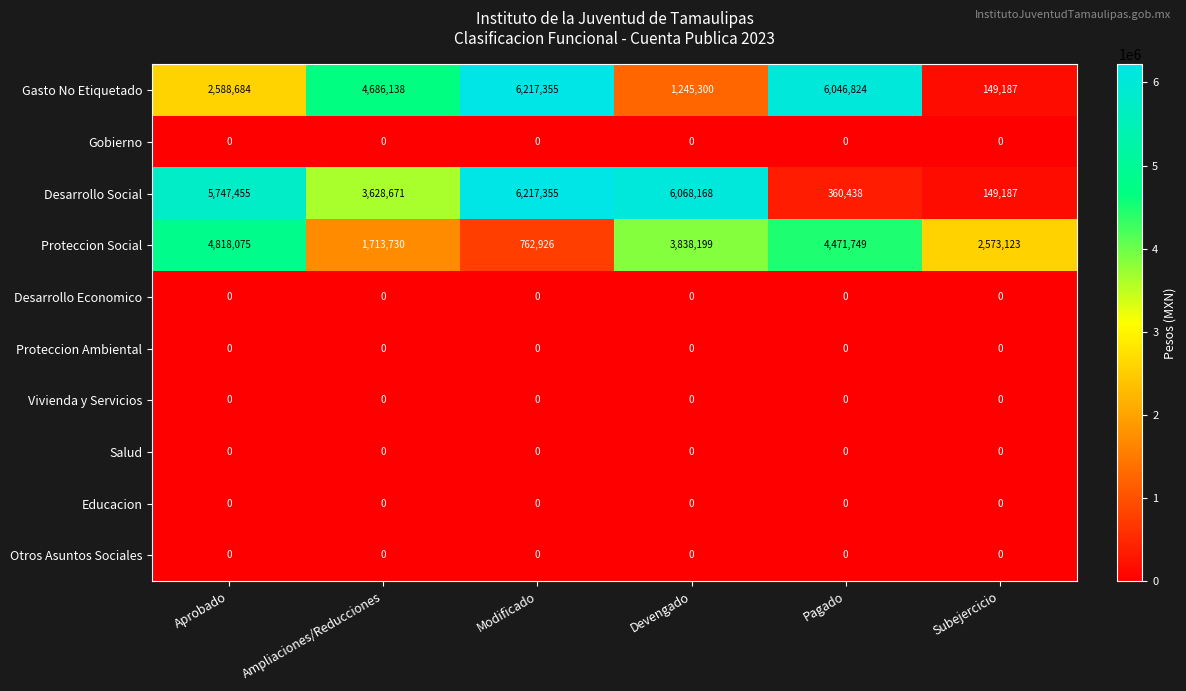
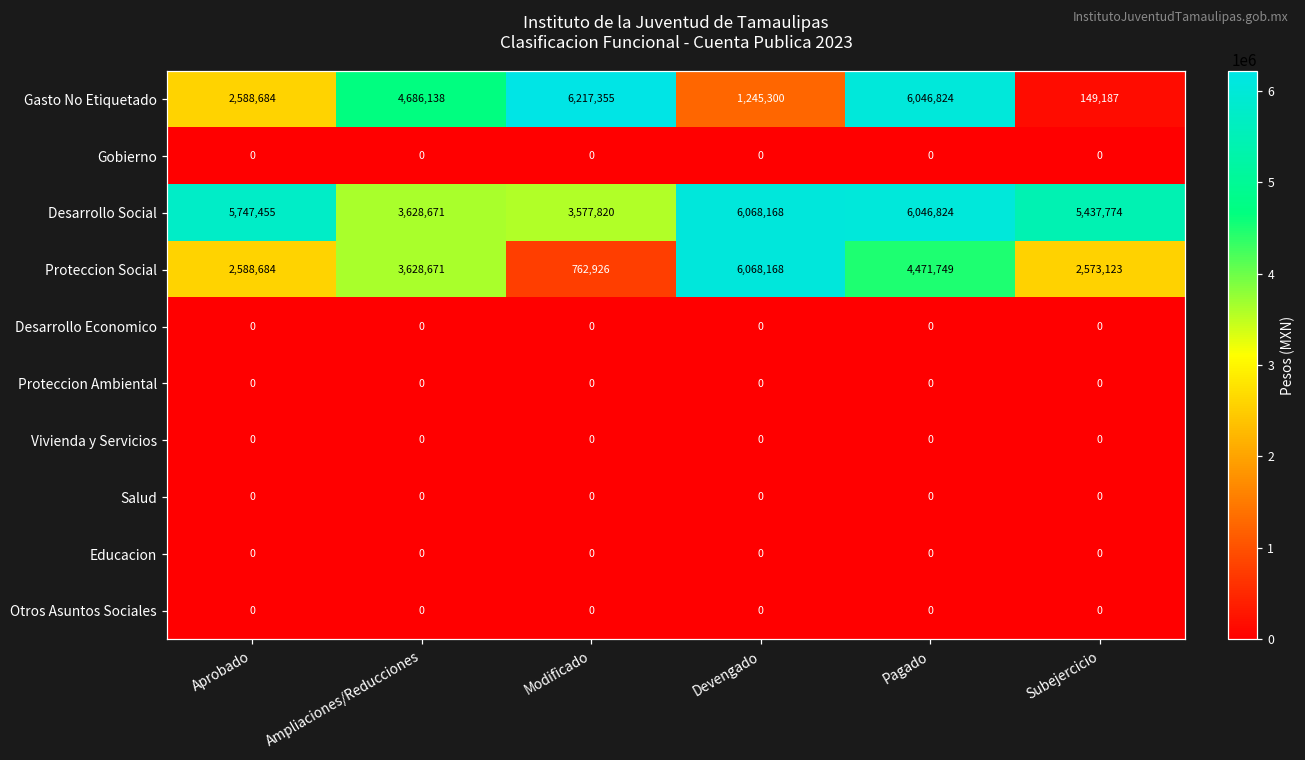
  {
    "Gasto No Etiquetado": {
      "Aprobado": "2,588,684",
      "Ampliaciones/Reducciones": "4,686,138",
      "Modificado": "6,217,355",
      "Devengado": "1,245,300",
      "Pagado": "6,046,824",
      "Subejercicio": "149,187"
    },
    "Gobierno": {
      "Aprobado": "0",
      "Ampliaciones/Reducciones": "0",
      "Modificado": "0",
      "Devengado": "0",
      "Pagado": "0",
      "Subejercicio": "0"
    },
    "Desarrollo Social": {
      "Aprobado": "5,747,455",
      "Ampliaciones/Reducciones": "3,628,671",
-     "Modificado": "6,217,355",
+     "Modificado": "3,577,820",
      "Devengado": "6,068,168",
-     "Pagado": "360,438",
-     "Subejercicio": "149,187"
+     "Pagado": "6,046,824",
+     "Subejercicio": "5,437,774"
    },
    "Proteccion Social": {
-     "Aprobado": "4,818,075",
-     "Ampliaciones/Reducciones": "1,713,730",
+     "Aprobado": "2,588,684",
+     "Ampliaciones/Reducciones": "3,628,671",
      "Modificado": "762,926",
-     "Devengado": "3,838,199",
+     "Devengado": "6,068,168",
      "Pagado": "4,471,749",
      "Subejercicio": "2,573,123"
    },
    "Desarrollo Economico": {
      "Aprobado": "0",
      "Ampliaciones/Reducciones": "0",
      "Modificado": "0",
      "Devengado": "0",
      "Pagado": "0",
      "Subejercicio": "0"
    },
    "Proteccion Ambiental": {
      "Aprobado": "0",
      "Ampliaciones/Reducciones": "0",
      "Modificado": "0",
      "Devengado": "0",
      "Pagado": "0",
      "Subejercicio": "0"
    },
    "Vivienda y Servicios": {
      "Aprobado": "0",
      "Ampliaciones/Reducciones": "0",
      "Modificado": "0",
      "Devengado": "0",
      "Pagado": "0",
      "Subejercicio": "0"
    },
    "Salud": {
      "Aprobado": "0",
      "Ampliaciones/Reducciones": "0",
      "Modificado": "0",
      "Devengado": "0",
      "Pagado": "0",
      "Subejercicio": "0"
    },
    "Educacion": {
      "Aprobado": "0",
      "Ampliaciones/Reducciones": "0",
      "Modificado": "0",
      "Devengado": "0",
      "Pagado": "0",
      "Subejercicio": "0"
    },
    "Otros Asuntos Sociales": {
      "Aprobado": "0",
      "Ampliaciones/Reducciones": "0",
      "Modificado": "0",
      "Devengado": "0",
      "Pagado": "0",
      "Subejercicio": "0"
    }
  }
